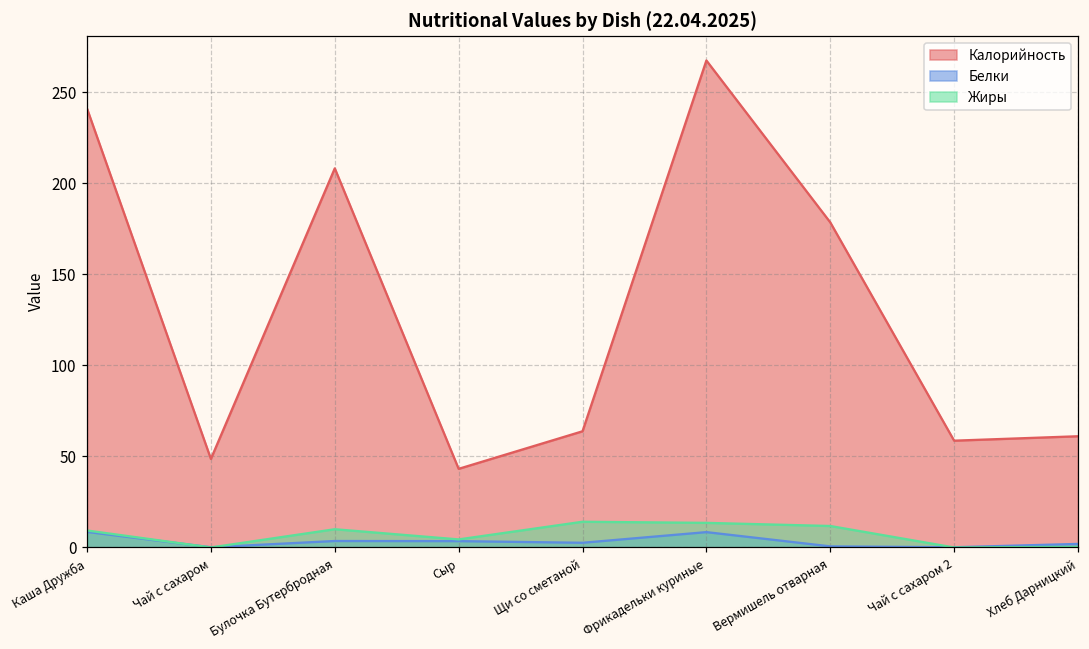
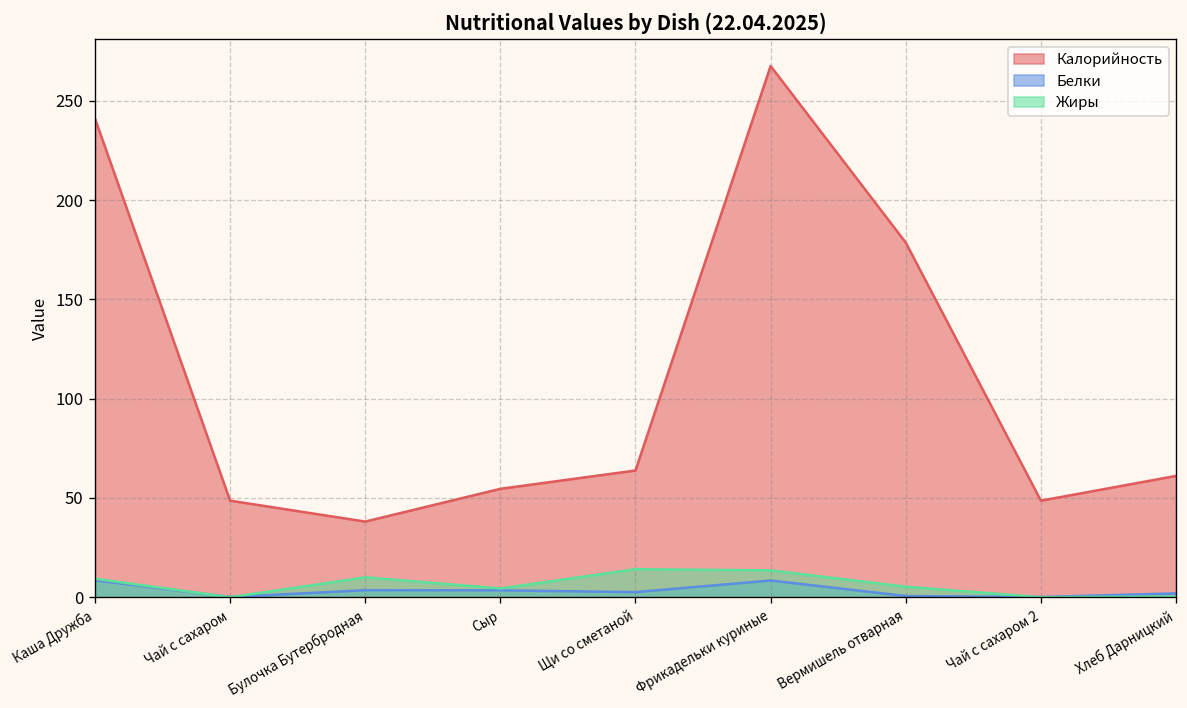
  {
    "Калорийность": {
      "Каша Дружба": 241,
      "Чай с сахаром": 49,
-     "Булочка Бутербродная": 208,
-     "Сыр": 43,
+     "Булочка Бутербродная": 38,
+     "Сыр": 55,
      "Щи со сметаной": 64,
      "Фрикадельки куриные": 268,
      "Вермишель отварная": 179,
-     "Чай с сахаром 2": 59,
+     "Чай с сахаром 2": 49,
      "Хлеб Дарницкий": 61
    },
    "Белки": {
      "Булочка Бутербродная": 4,
      "Щи со сметаной": 3,
      "Фрикадельки куриные": 8,
      "Вермишель отварная": 1,
      "Хлеб Дарницкий": 2
    },
    "Жиры": {
      "Булочка Бутербродная": 10,
      "Щи со сметаной": 14,
      "Фрикадельки куриные": 14,
-     "Вермишель отварная": 12,
+     "Вермишель отварная": 5,
      "Хлеб Дарницкий": 0
    }
  }
